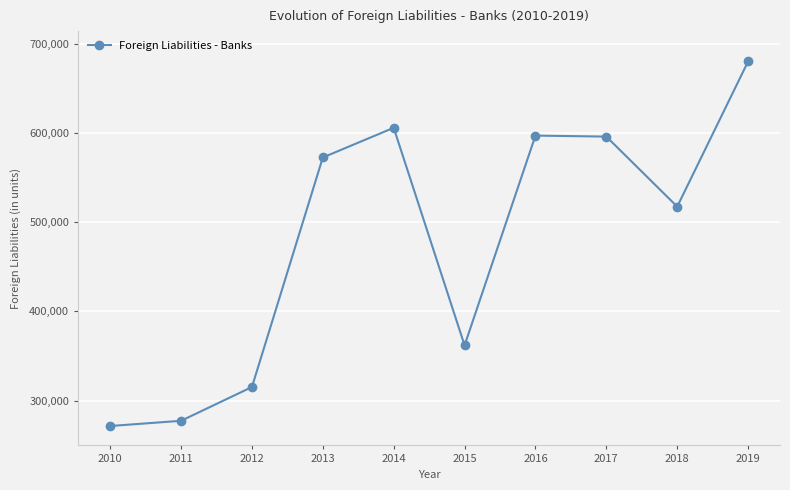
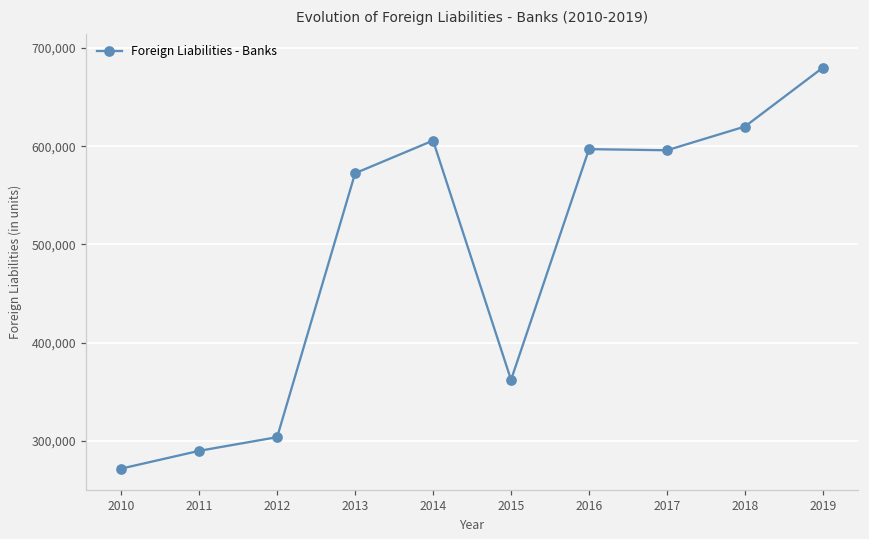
  {
    "2010": "270,000",
-   "2011": "280,000",
-   "2012": "320,000",
+   "2011": "290,000",
+   "2012": "300,000",
    "2013": "570,000",
    "2014": "610,000",
    "2015": "360,000",
    "2016": "600,000",
    "2017": "600,000",
-   "2018": "520,000",
+   "2018": "620,000",
    "2019": "680,000"
  }
